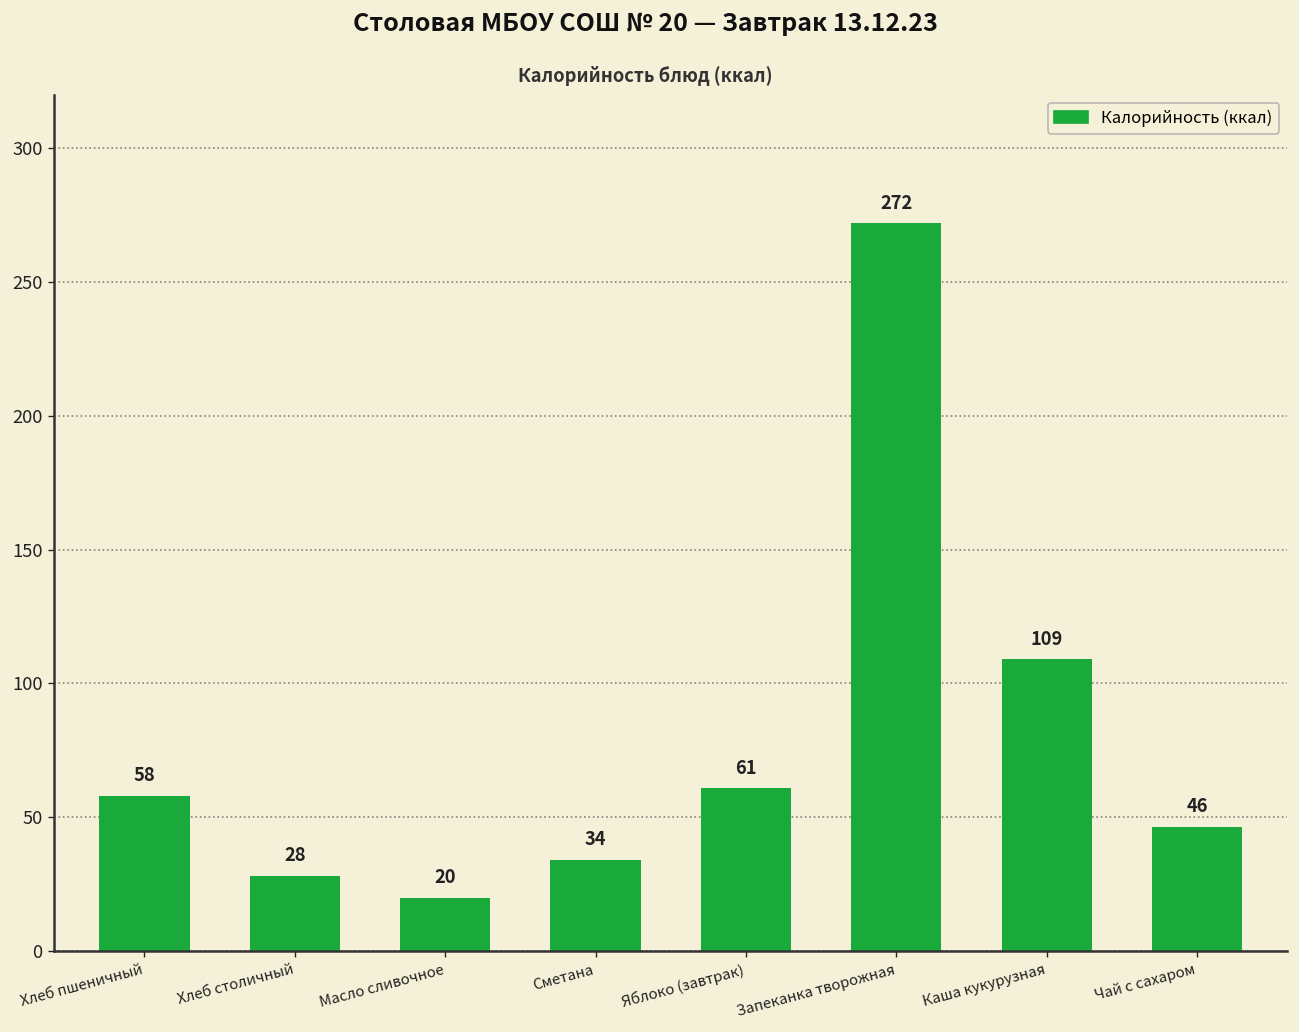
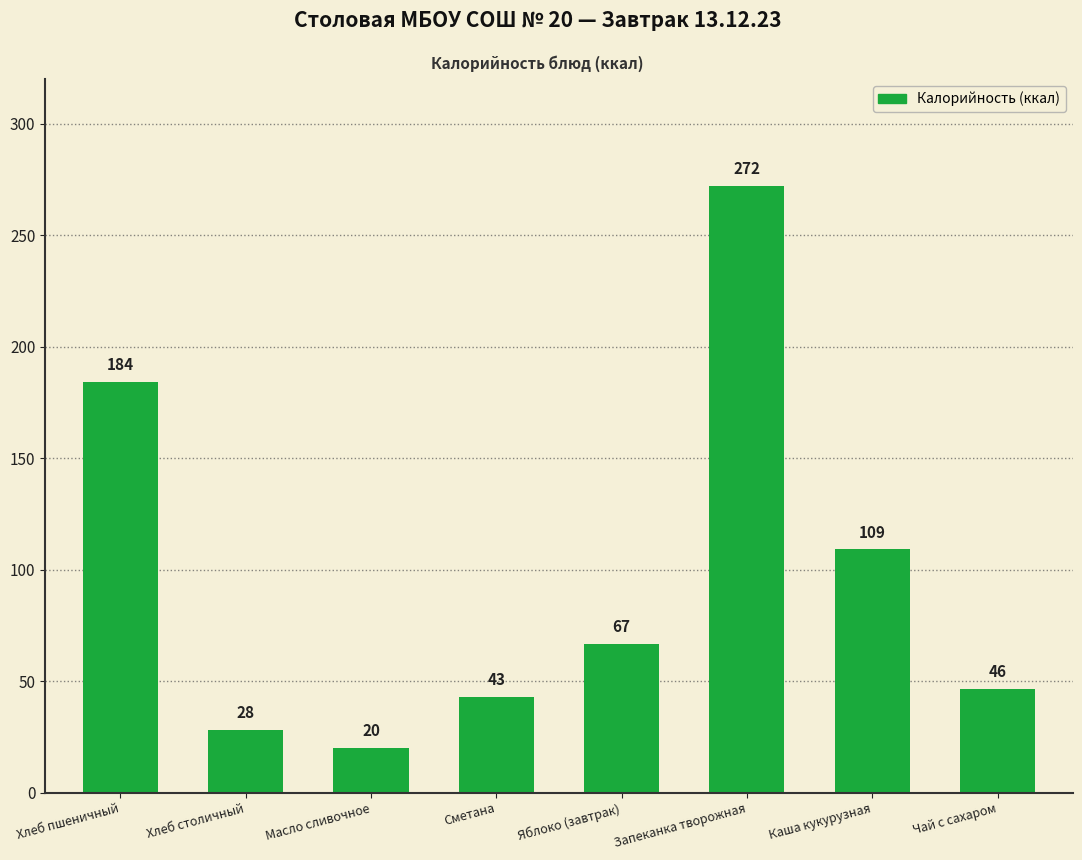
  {
-   "Хлеб пшеничный": 58,
+   "Хлеб пшеничный": 184,
    "Хлеб столичный": 28,
    "Масло сливочное": 20,
-   "Сметана": 34,
-   "Яблоко (завтрак)": 61,
+   "Сметана": 43,
+   "Яблоко (завтрак)": 67,
    "Запеканка творожная": 272,
    "Каша кукурузная": 109,
    "Чай с сахаром": 46
  }
